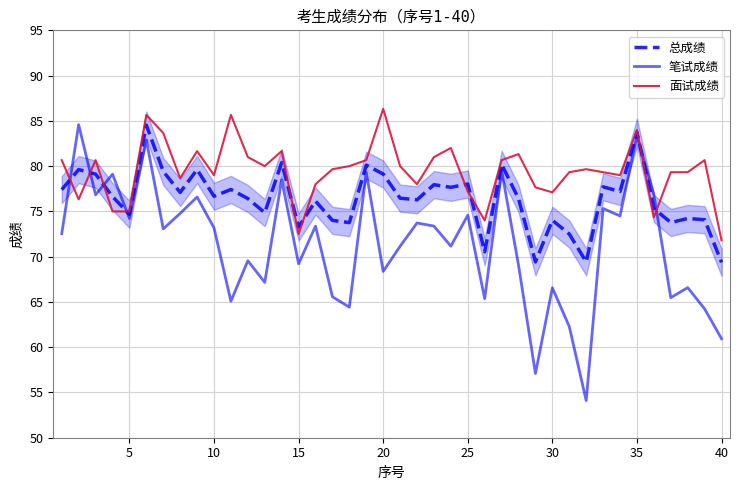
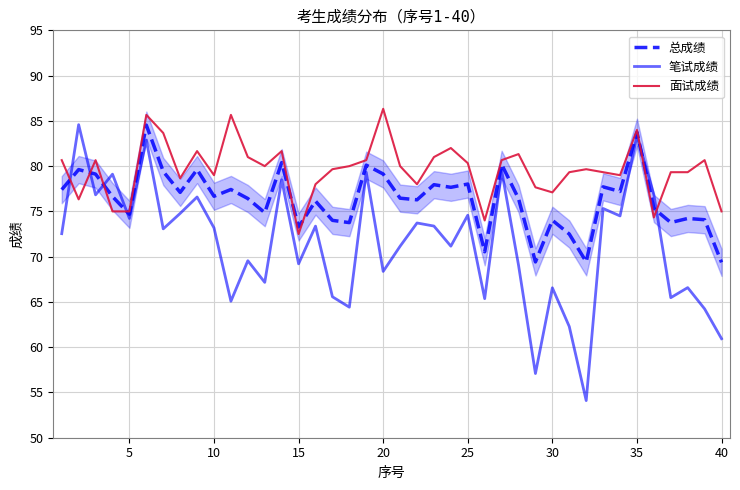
  {
    "面试成绩": {
      "5": 75,
      "10": 79,
      "15": 73,
      "20": 86,
-     "25": 77,
+     "25": 80,
      "30": 77,
-     "40": 72
+     "40": 75
    }
  }
